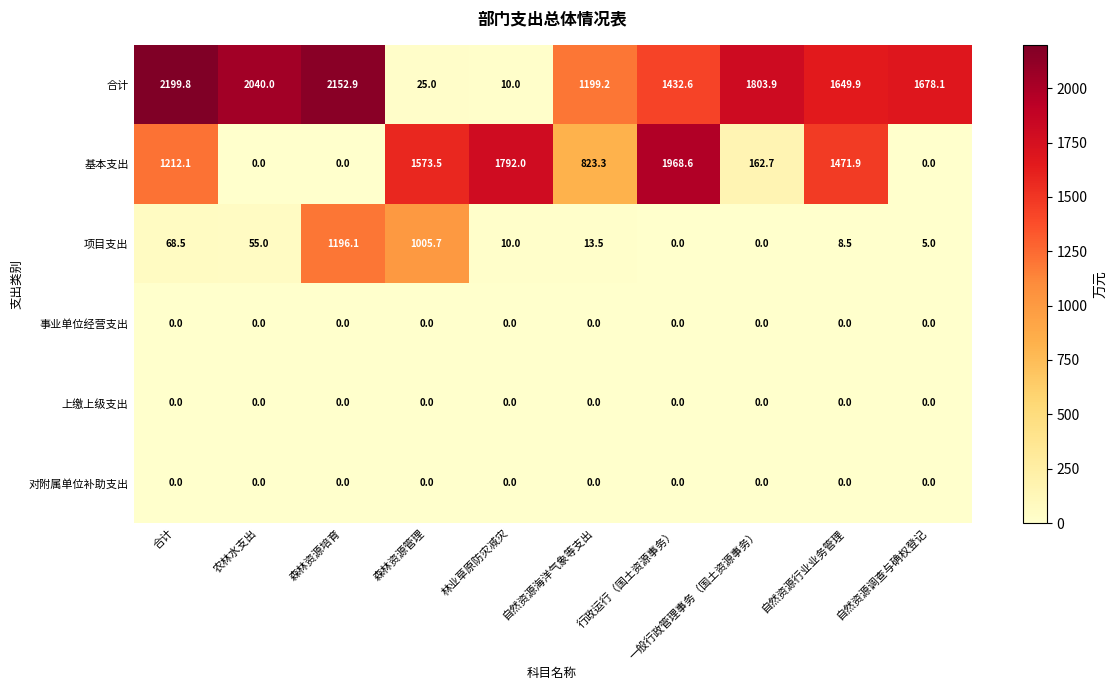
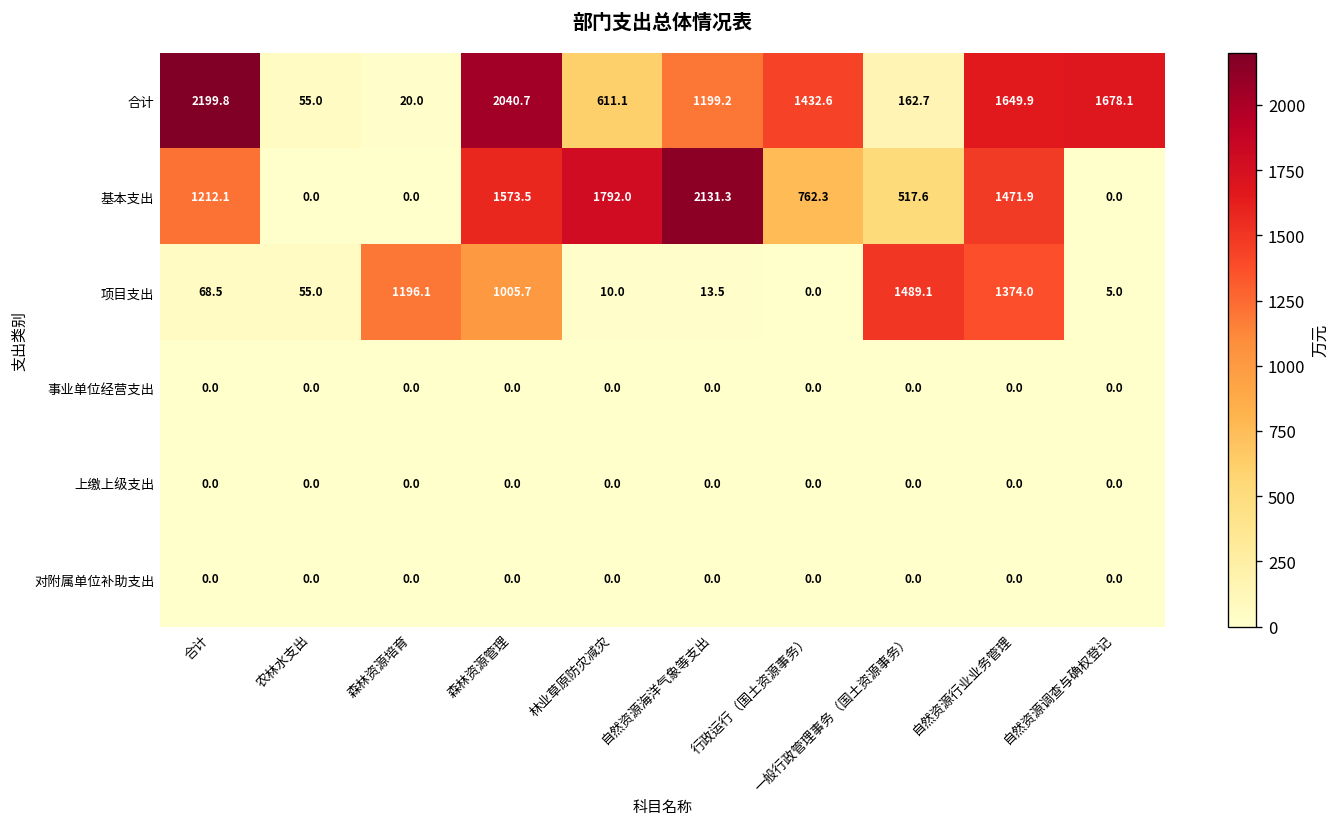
  {
    "合计": {
      "合计": 2199.8,
-     "农林水支出": 2040.0,
-     "森林资源培育": 2152.9,
-     "森林资源管理": 25.0,
-     "林业草原防灾减灾": 10.0,
+     "农林水支出": 55.0,
+     "森林资源培育": 20.0,
+     "森林资源管理": 2040.7,
+     "林业草原防灾减灾": 611.1,
      "自然资源海洋气象等支出": 1199.2,
      "行政运行（国土资源事务）": 1432.6,
-     "一般行政管理事务（国土资源事务）": 1803.9,
+     "一般行政管理事务（国土资源事务）": 162.7,
      "自然资源行业业务管理": 1649.9,
      "自然资源调查与确权登记": 1678.1
    },
    "基本支出": {
      "合计": 1212.1,
      "农林水支出": 0.0,
      "森林资源培育": 0.0,
      "森林资源管理": 1573.5,
      "林业草原防灾减灾": 1792.0,
-     "自然资源海洋气象等支出": 823.3,
-     "行政运行（国土资源事务）": 1968.6,
-     "一般行政管理事务（国土资源事务）": 162.7,
+     "自然资源海洋气象等支出": 2131.3,
+     "行政运行（国土资源事务）": 762.3,
+     "一般行政管理事务（国土资源事务）": 517.6,
      "自然资源行业业务管理": 1471.9,
      "自然资源调查与确权登记": 0.0
    },
    "项目支出": {
      "合计": 68.5,
      "农林水支出": 55.0,
      "森林资源培育": 1196.1,
      "森林资源管理": 1005.7,
      "林业草原防灾减灾": 10.0,
      "自然资源海洋气象等支出": 13.5,
      "行政运行（国土资源事务）": 0.0,
-     "一般行政管理事务（国土资源事务）": 0.0,
-     "自然资源行业业务管理": 8.5,
+     "一般行政管理事务（国土资源事务）": 1489.1,
+     "自然资源行业业务管理": 1374.0,
      "自然资源调查与确权登记": 5.0
    },
    "事业单位经营支出": {
      "合计": 0.0,
      "农林水支出": 0.0,
      "森林资源培育": 0.0,
      "森林资源管理": 0.0,
      "林业草原防灾减灾": 0.0,
      "自然资源海洋气象等支出": 0.0,
      "行政运行（国土资源事务）": 0.0,
      "一般行政管理事务（国土资源事务）": 0.0,
      "自然资源行业业务管理": 0.0,
      "自然资源调查与确权登记": 0.0
    },
    "上缴上级支出": {
      "合计": 0.0,
      "农林水支出": 0.0,
      "森林资源培育": 0.0,
      "森林资源管理": 0.0,
      "林业草原防灾减灾": 0.0,
      "自然资源海洋气象等支出": 0.0,
      "行政运行（国土资源事务）": 0.0,
      "一般行政管理事务（国土资源事务）": 0.0,
      "自然资源行业业务管理": 0.0,
      "自然资源调查与确权登记": 0.0
    },
    "对附属单位补助支出": {
      "合计": 0.0,
      "农林水支出": 0.0,
      "森林资源培育": 0.0,
      "森林资源管理": 0.0,
      "林业草原防灾减灾": 0.0,
      "自然资源海洋气象等支出": 0.0,
      "行政运行（国土资源事务）": 0.0,
      "一般行政管理事务（国土资源事务）": 0.0,
      "自然资源行业业务管理": 0.0,
      "自然资源调查与确权登记": 0.0
    }
  }
